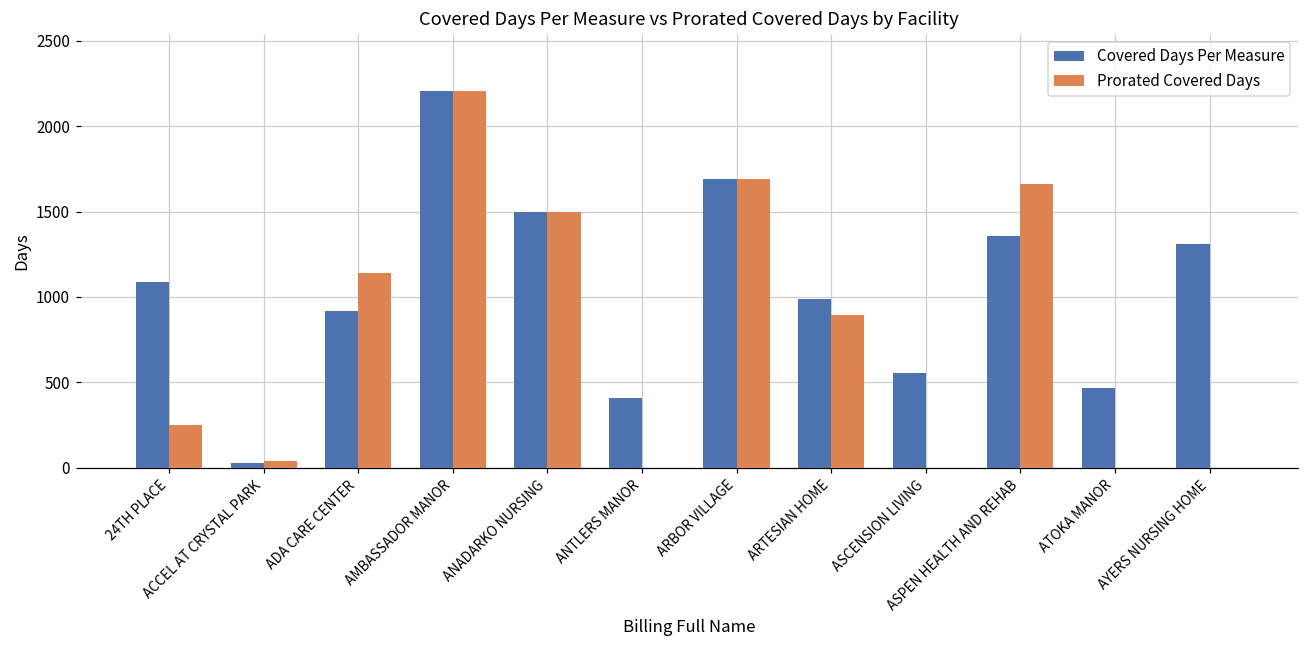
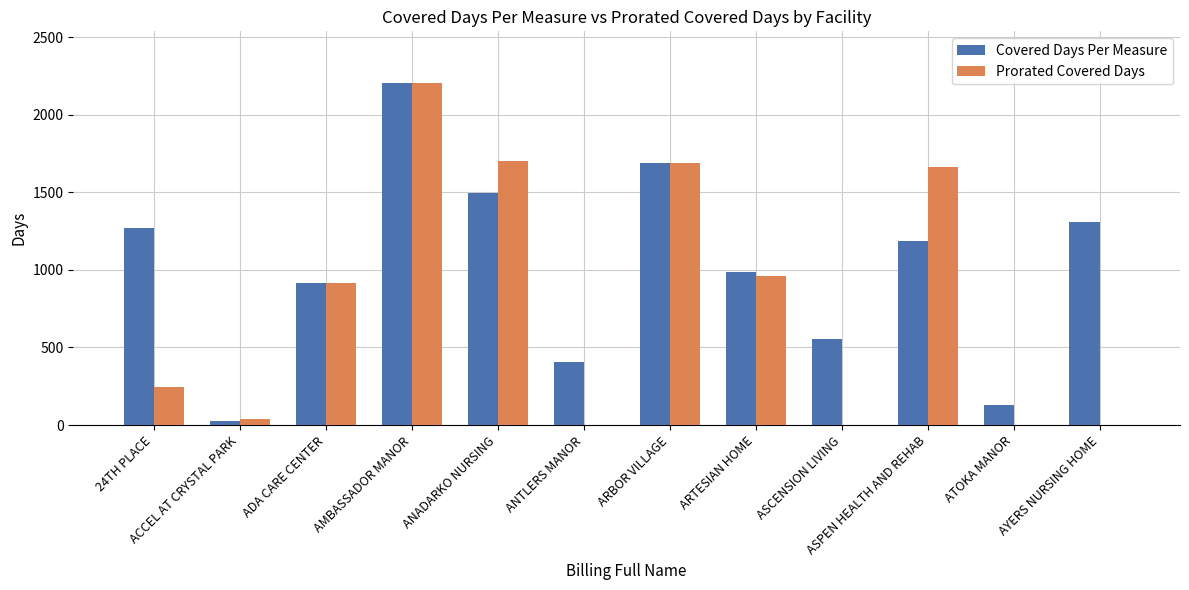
  {
    "Covered Days Per Measure": {
-     "24TH PLACE": 1090,
+     "24TH PLACE": 1270,
      "ACCEL AT CRYSTAL PARK": 30,
      "ADA CARE CENTER": 920,
      "AMBASSADOR MANOR": 2210,
      "ANADARKO NURSING": 1500,
      "ANTLERS MANOR": 410,
      "ARBOR VILLAGE": 1690,
      "ARTESIAN HOME": 990,
      "ASCENSION LIVING": 550,
-     "ASPEN HEALTH AND REHAB": 1360,
-     "ATOKA MANOR": 470,
+     "ASPEN HEALTH AND REHAB": 1180,
+     "ATOKA MANOR": 130,
      "AYERS NURSING HOME": 1310
    },
    "Prorated Covered Days": {
      "24TH PLACE": 250,
      "ACCEL AT CRYSTAL PARK": 40,
-     "ADA CARE CENTER": 1140,
+     "ADA CARE CENTER": 920,
      "AMBASSADOR MANOR": 2210,
-     "ANADARKO NURSING": 1500,
+     "ANADARKO NURSING": 1700,
      "ANTLERS MANOR": 0,
      "ARBOR VILLAGE": 1690,
-     "ARTESIAN HOME": 890,
+     "ARTESIAN HOME": 960,
      "ASCENSION LIVING": 0,
      "ASPEN HEALTH AND REHAB": 1660,
      "ATOKA MANOR": 0,
      "AYERS NURSING HOME": 0
    }
  }
